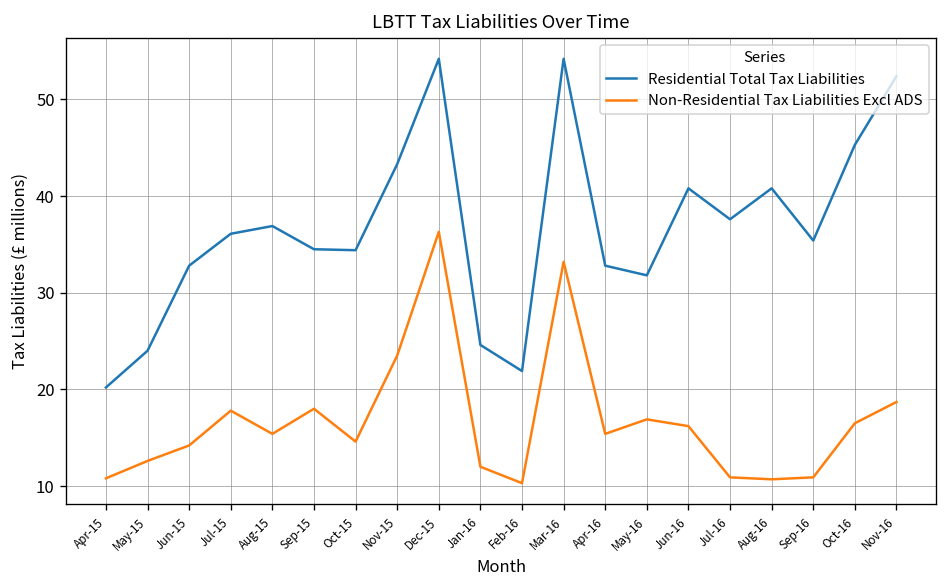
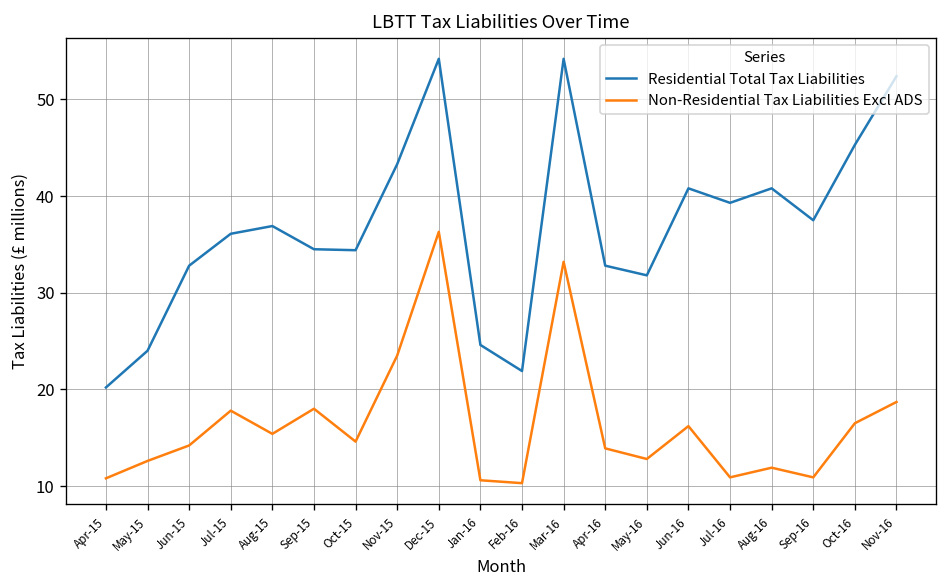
  {
    "Residential Total Tax Liabilities": {
      "Apr-15": 20,
      "May-15": 24,
      "Jun-15": 33,
      "Jul-15": 36,
      "Aug-15": 37,
      "Sep-15": 35,
      "Oct-15": 34,
      "Nov-15": 43,
      "Dec-15": 54,
      "Jan-16": 25,
      "Feb-16": 22,
      "Mar-16": 54,
      "Apr-16": 33,
      "May-16": 32,
      "Jun-16": 41,
-     "Jul-16": 38,
+     "Jul-16": 39,
      "Aug-16": 41,
-     "Sep-16": 35,
+     "Sep-16": 38,
      "Oct-16": 45
    },
    "Non-Residential Tax Liabilities Excl ADS": {
      "Apr-15": 11,
      "May-15": 13,
      "Jun-15": 14,
      "Jul-15": 18,
      "Aug-15": 15,
      "Sep-15": 18,
      "Oct-15": 15,
      "Nov-15": 24,
      "Dec-15": 36,
-     "Jan-16": 12,
+     "Jan-16": 11,
      "Feb-16": 10,
      "Mar-16": 33,
-     "Apr-16": 15,
-     "May-16": 17,
+     "Apr-16": 14,
+     "May-16": 13,
      "Jun-16": 16,
      "Jul-16": 11,
-     "Aug-16": 11,
+     "Aug-16": 12,
      "Sep-16": 11,
      "Oct-16": 17,
      "Nov-16": 19
    }
  }
